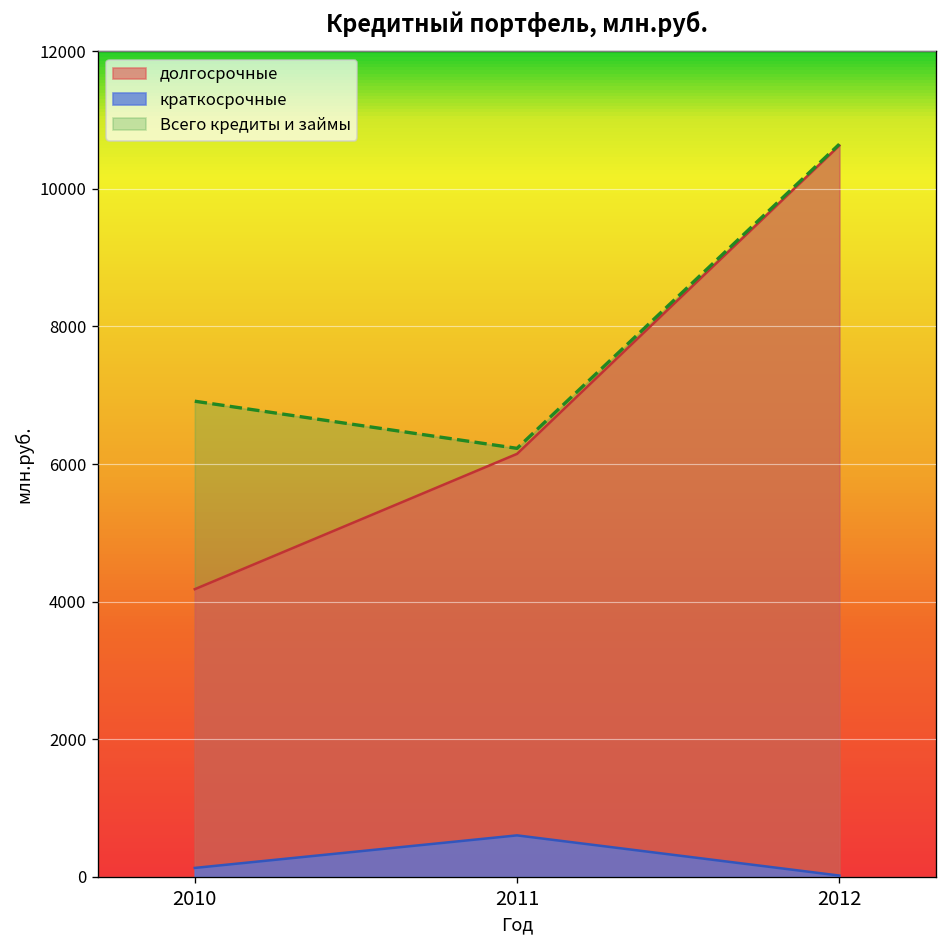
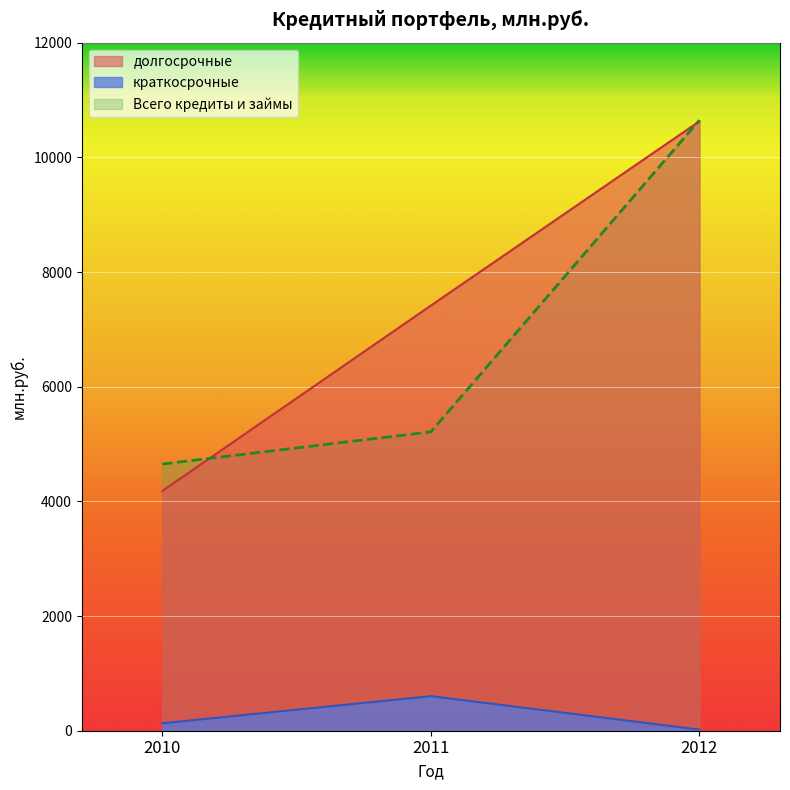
  {
    "долгосрочные": {
      "2010": 4200,
-     "2011": 6100
+     "2011": 7400
    },
    "краткосрочные": {
      "2010": 100,
      "2011": 600,
      "2012": 0
    },
    "Всего кредиты и займы": {
-     "2010": 6900,
-     "2011": 6200
+     "2010": 4700,
+     "2011": 5200
    }
  }
